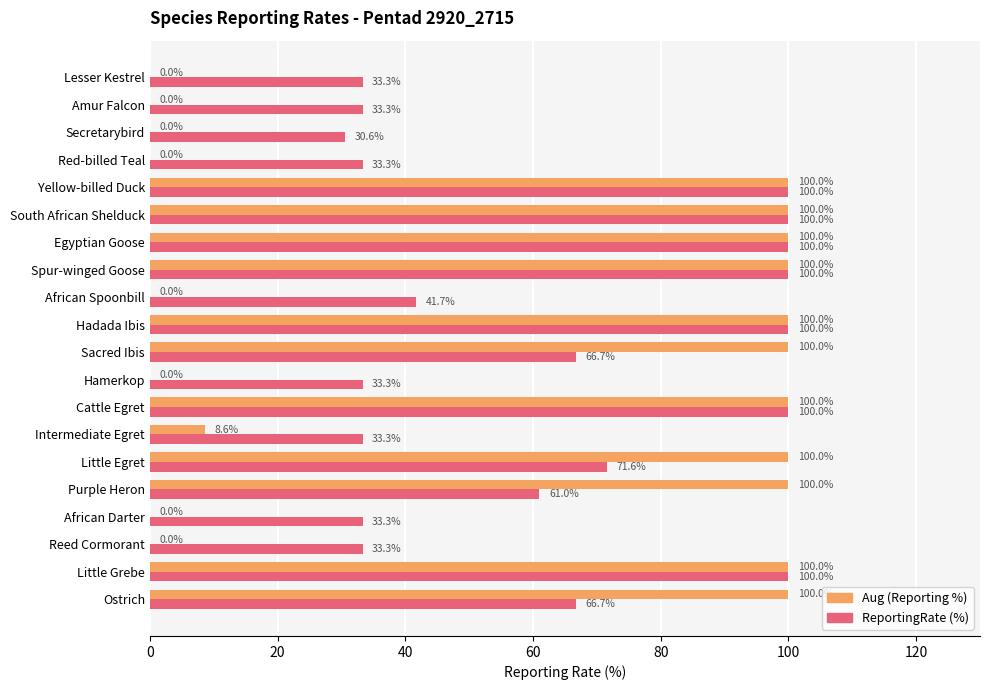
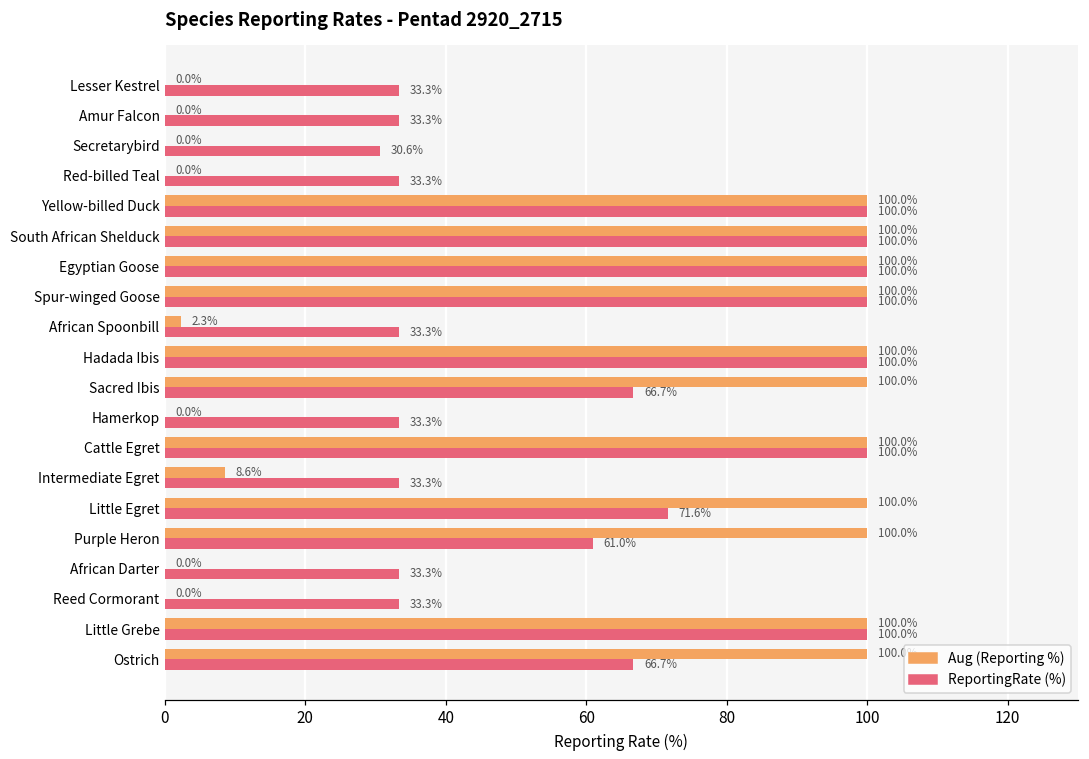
  {
    "Aug (Reporting %)": {
      "Lesser Kestrel": "0.0%",
      "Amur Falcon": "0.0%",
      "Secretarybird": "0.0%",
      "Red-billed Teal": "0.0%",
      "Yellow-billed Duck": "100.0%",
      "South African Shelduck": "100.0%",
      "Egyptian Goose": "100.0%",
      "Spur-winged Goose": "100.0%",
-     "African Spoonbill": "0.0%",
+     "African Spoonbill": "2.3%",
      "Hadada Ibis": "100.0%",
      "Sacred Ibis": "100.0%",
      "Hamerkop": "0.0%",
      "Cattle Egret": "100.0%",
      "Intermediate Egret": "8.6%",
      "Little Egret": "100.0%",
      "Purple Heron": "100.0%",
      "African Darter": "0.0%",
      "Reed Cormorant": "0.0%",
      "Little Grebe": "100.0%"
    },
    "ReportingRate (%)": {
      "Lesser Kestrel": "33.3%",
      "Amur Falcon": "33.3%",
      "Secretarybird": "30.6%",
      "Red-billed Teal": "33.3%",
      "Yellow-billed Duck": "100.0%",
      "South African Shelduck": "100.0%",
      "Egyptian Goose": "100.0%",
      "Spur-winged Goose": "100.0%",
-     "African Spoonbill": "41.7%",
+     "African Spoonbill": "33.3%",
      "Hadada Ibis": "100.0%",
      "Sacred Ibis": "66.7%",
      "Hamerkop": "33.3%",
      "Cattle Egret": "100.0%",
      "Intermediate Egret": "33.3%",
      "Little Egret": "71.6%",
      "Purple Heron": "61.0%",
      "African Darter": "33.3%",
      "Reed Cormorant": "33.3%",
      "Little Grebe": "100.0%",
      "Ostrich": "66.7%"
    }
  }
